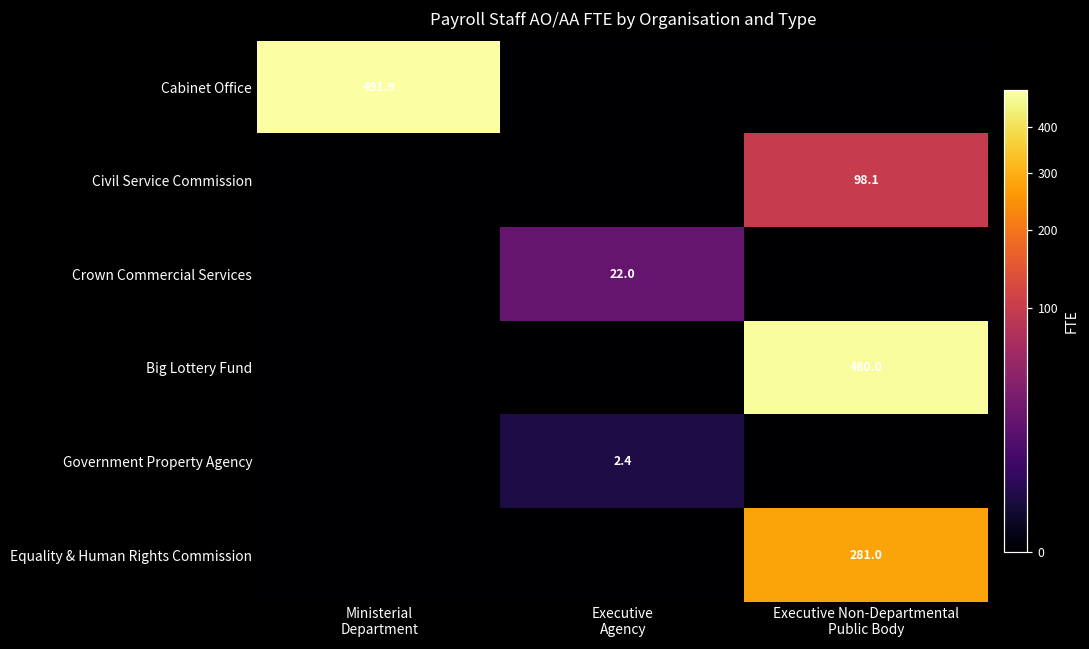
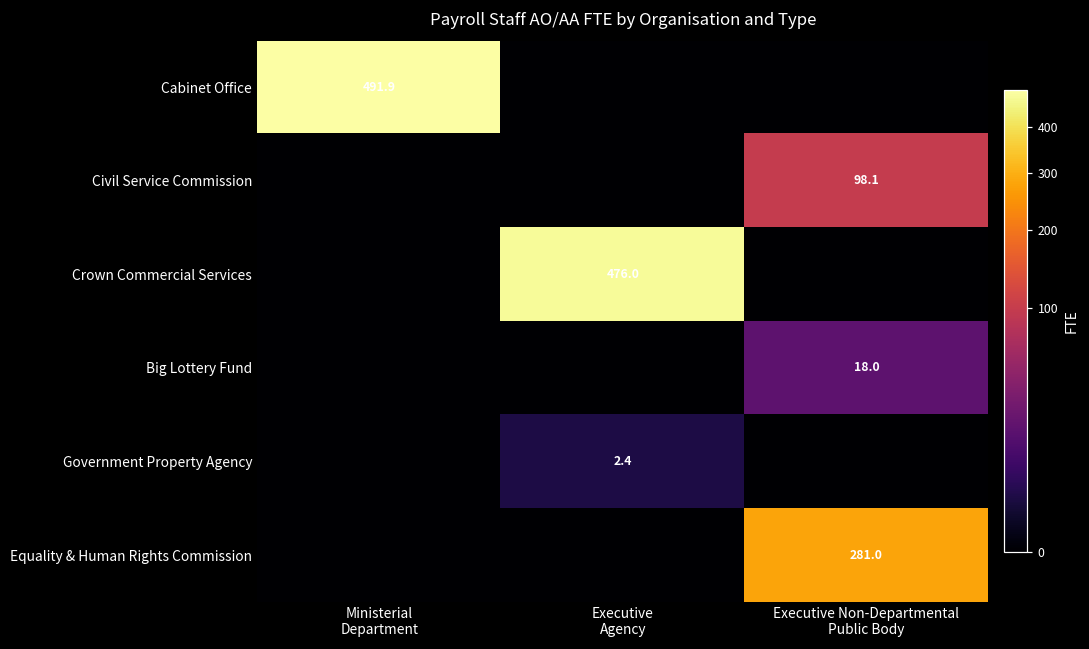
  {
    "Cabinet Office": {
      "Ministerial Department": 491.9
    },
    "Civil Service Commission": {
      "Executive Non-Departmental Public Body": 98.1
    },
    "Crown Commercial Services": {
-     "Executive Agency": 22.0
+     "Executive Agency": 476.0
    },
    "Big Lottery Fund": {
-     "Executive Non-Departmental Public Body": 480.0
+     "Executive Non-Departmental Public Body": 18.0
    },
    "Government Property Agency": {
      "Executive Agency": 2.4
    },
    "Equality & Human Rights Commission": {
      "Executive Non-Departmental Public Body": 281.0
    }
  }
